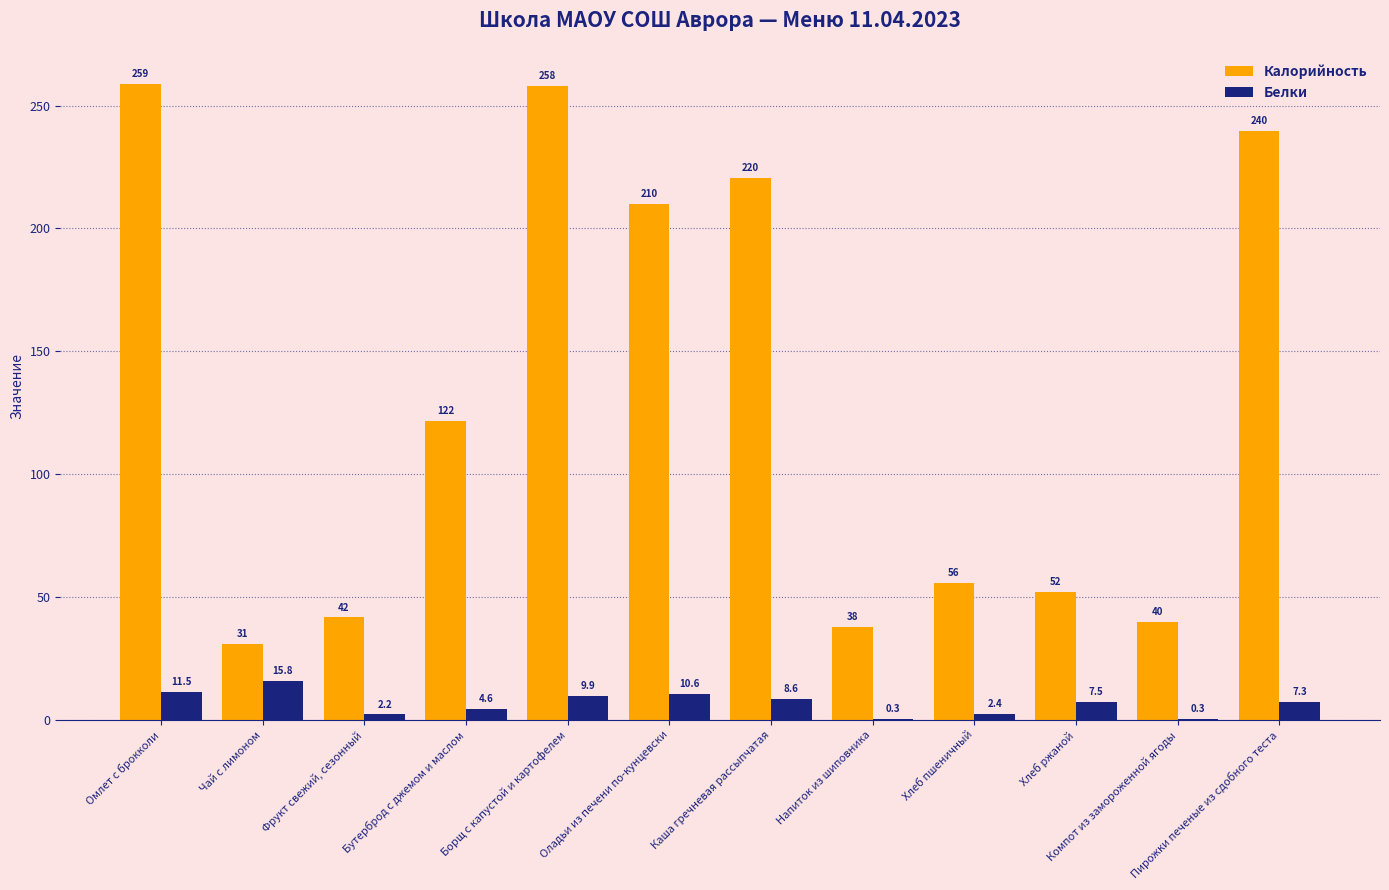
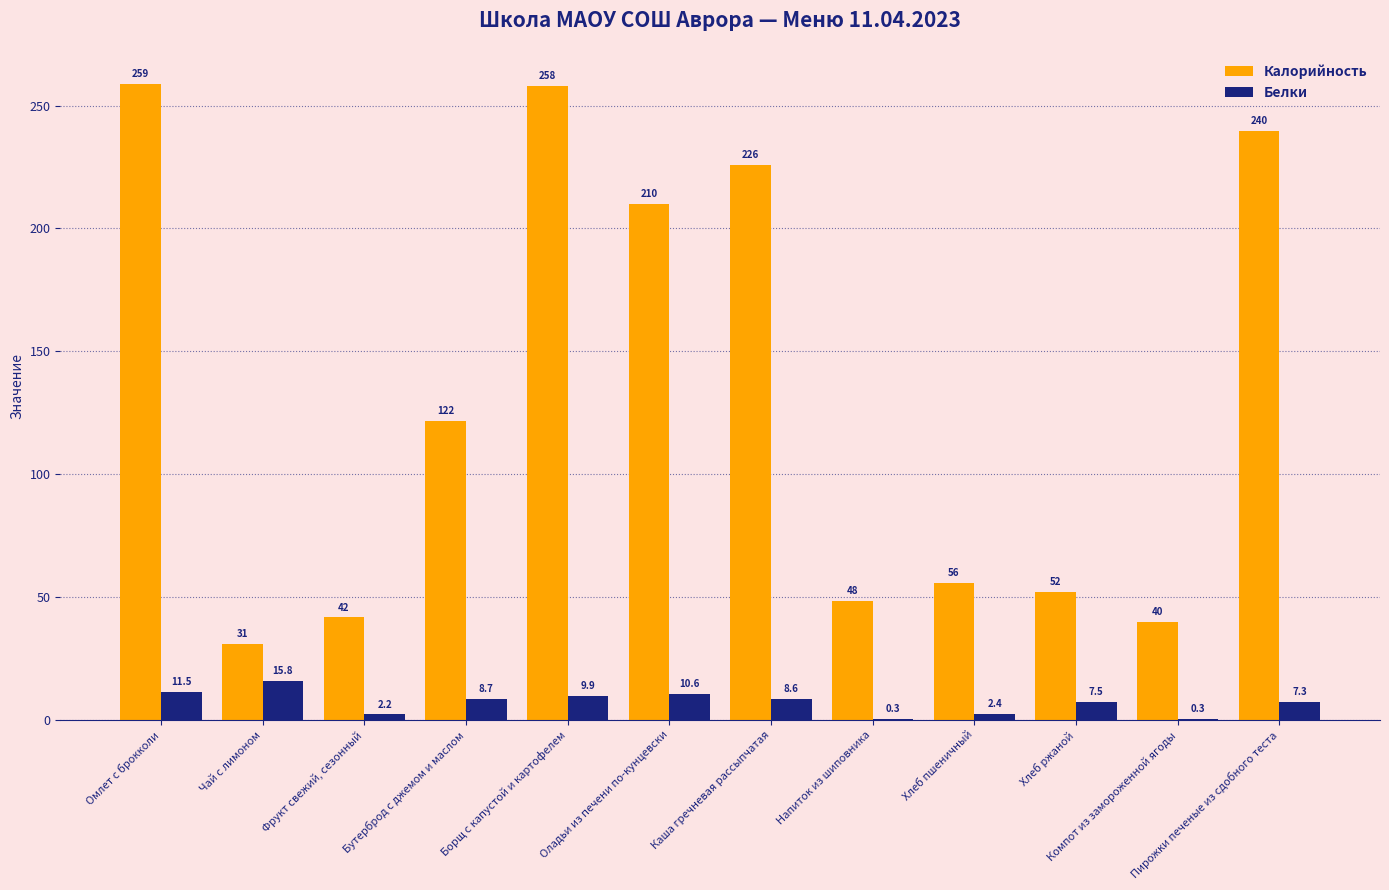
  {
    "Калорийность": {
      "Омлет с брокколи": 259,
      "Чай с лимоном": 31,
      "Фрукт свежий, сезонный": 42,
      "Бутерброд с джемом и маслом": 122,
      "Борщ с капустой и картофелем": 258,
      "Оладьи из печени по-кунцевски": 210,
-     "Каша гречневая рассыпчатая": 220,
-     "Напиток из шиповника": 38,
+     "Каша гречневая рассыпчатая": 226,
+     "Напиток из шиповника": 48,
      "Хлеб пшеничный": 56,
      "Хлеб ржаной": 52,
      "Компот из замороженной ягоды": 40,
      "Пирожки печеные из сдобного теста": 240
    },
    "Белки": {
      "Омлет с брокколи": 11.5,
      "Чай с лимоном": 15.8,
      "Фрукт свежий, сезонный": 2.2,
-     "Бутерброд с джемом и маслом": 4.6,
+     "Бутерброд с джемом и маслом": 8.7,
      "Борщ с капустой и картофелем": 9.9,
      "Оладьи из печени по-кунцевски": 10.6,
      "Каша гречневая рассыпчатая": 8.6,
      "Напиток из шиповника": 0.3,
      "Хлеб пшеничный": 2.4,
      "Хлеб ржаной": 7.5,
      "Компот из замороженной ягоды": 0.3,
      "Пирожки печеные из сдобного теста": 7.3
    }
  }
